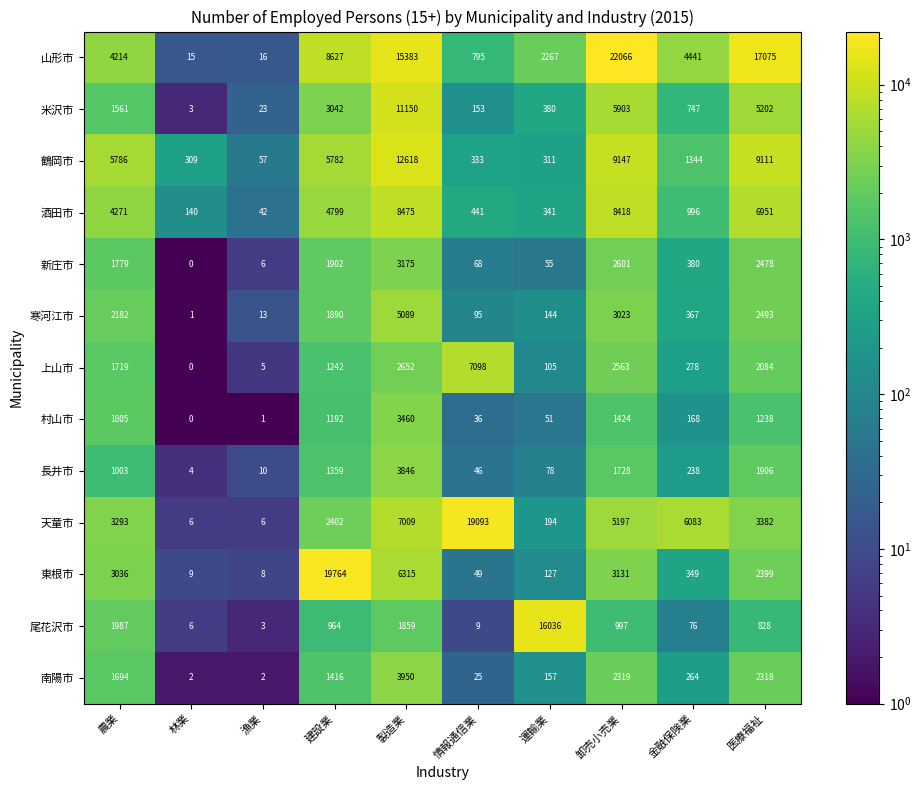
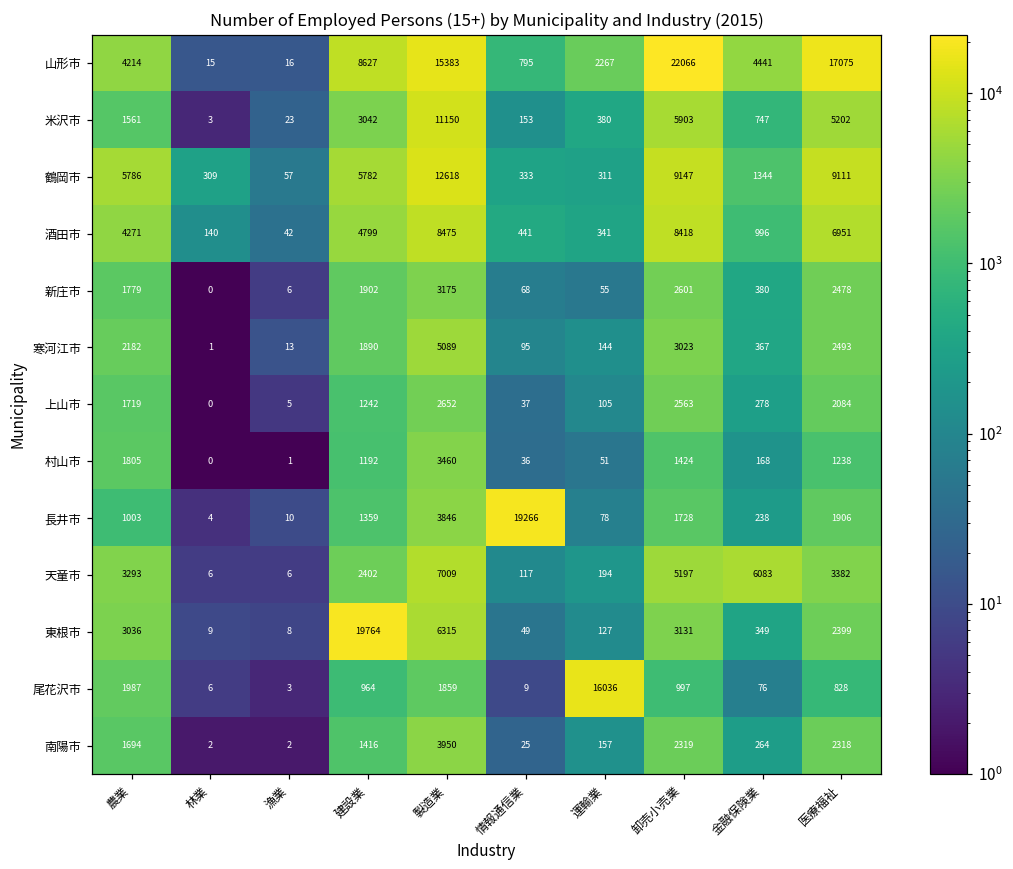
  {
    "山形市": {
      "農業": 4214,
      "林業": 15,
      "漁業": 16,
      "建設業": 8627,
      "製造業": 15383,
      "情報通信業": 795,
      "運輸業": 2267,
      "卸売小売業": 22066,
      "金融保険業": 4441,
      "医療福祉": 17075
    },
    "米沢市": {
      "農業": 1561,
      "林業": 3,
      "漁業": 23,
      "建設業": 3042,
      "製造業": 11150,
      "情報通信業": 153,
      "運輸業": 380,
      "卸売小売業": 5903,
      "金融保険業": 747,
      "医療福祉": 5202
    },
    "鶴岡市": {
      "農業": 5786,
      "林業": 309,
      "漁業": 57,
      "建設業": 5782,
      "製造業": 12618,
      "情報通信業": 333,
      "運輸業": 311,
      "卸売小売業": 9147,
      "金融保険業": 1344,
      "医療福祉": 9111
    },
    "酒田市": {
      "農業": 4271,
      "林業": 140,
      "漁業": 42,
      "建設業": 4799,
      "製造業": 8475,
      "情報通信業": 441,
      "運輸業": 341,
      "卸売小売業": 8418,
      "金融保険業": 996,
      "医療福祉": 6951
    },
    "新庄市": {
      "農業": 1779,
      "林業": 0,
      "漁業": 6,
      "建設業": 1902,
      "製造業": 3175,
      "情報通信業": 68,
      "運輸業": 55,
      "卸売小売業": 2601,
      "金融保険業": 380,
      "医療福祉": 2478
    },
    "寒河江市": {
      "農業": 2182,
      "林業": 1,
      "漁業": 13,
      "建設業": 1890,
      "製造業": 5089,
      "情報通信業": 95,
      "運輸業": 144,
      "卸売小売業": 3023,
      "金融保険業": 367,
      "医療福祉": 2493
    },
    "上山市": {
      "農業": 1719,
      "林業": 0,
      "漁業": 5,
      "建設業": 1242,
      "製造業": 2652,
-     "情報通信業": 7098,
+     "情報通信業": 37,
      "運輸業": 105,
      "卸売小売業": 2563,
      "金融保険業": 278,
      "医療福祉": 2084
    },
    "村山市": {
      "農業": 1805,
      "林業": 0,
      "漁業": 1,
      "建設業": 1192,
      "製造業": 3460,
      "情報通信業": 36,
      "運輸業": 51,
      "卸売小売業": 1424,
      "金融保険業": 168,
      "医療福祉": 1238
    },
    "長井市": {
      "農業": 1003,
      "林業": 4,
      "漁業": 10,
      "建設業": 1359,
      "製造業": 3846,
-     "情報通信業": 46,
+     "情報通信業": 19266,
      "運輸業": 78,
      "卸売小売業": 1728,
      "金融保険業": 238,
      "医療福祉": 1906
    },
    "天童市": {
      "農業": 3293,
      "林業": 6,
      "漁業": 6,
      "建設業": 2402,
      "製造業": 7009,
-     "情報通信業": 19093,
+     "情報通信業": 117,
      "運輸業": 194,
      "卸売小売業": 5197,
      "金融保険業": 6083,
      "医療福祉": 3382
    },
    "東根市": {
      "農業": 3036,
      "林業": 9,
      "漁業": 8,
      "建設業": 19764,
      "製造業": 6315,
      "情報通信業": 49,
      "運輸業": 127,
      "卸売小売業": 3131,
      "金融保険業": 349,
      "医療福祉": 2399
    },
    "尾花沢市": {
      "農業": 1987,
      "林業": 6,
      "漁業": 3,
      "建設業": 964,
      "製造業": 1859,
      "情報通信業": 9,
      "運輸業": 16036,
      "卸売小売業": 997,
      "金融保険業": 76,
      "医療福祉": 828
    },
    "南陽市": {
      "農業": 1694,
      "林業": 2,
      "漁業": 2,
      "建設業": 1416,
      "製造業": 3950,
      "情報通信業": 25,
      "運輸業": 157,
      "卸売小売業": 2319,
      "金融保険業": 264,
      "医療福祉": 2318
    }
  }
